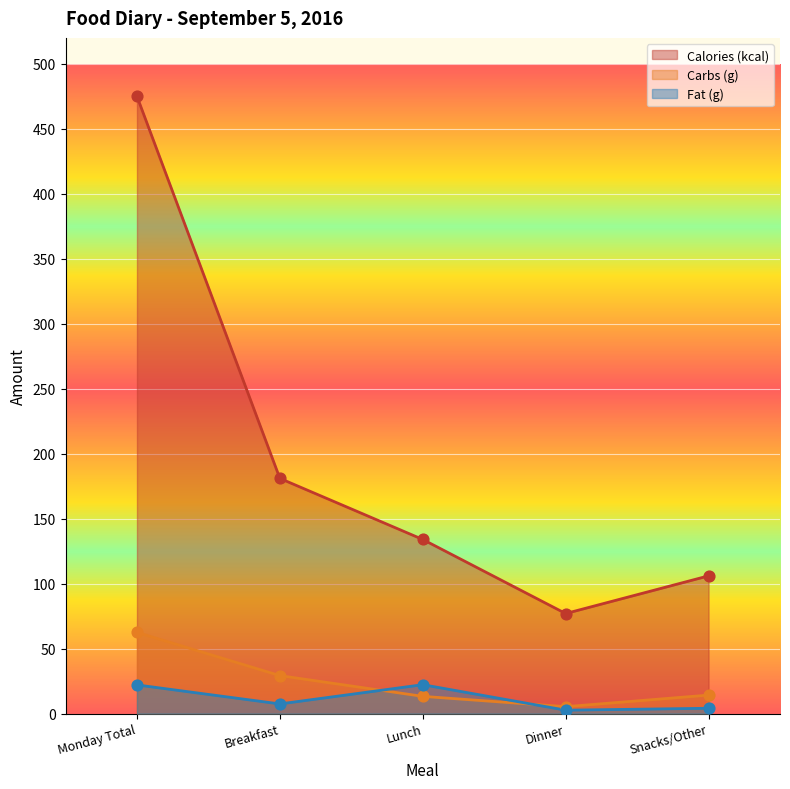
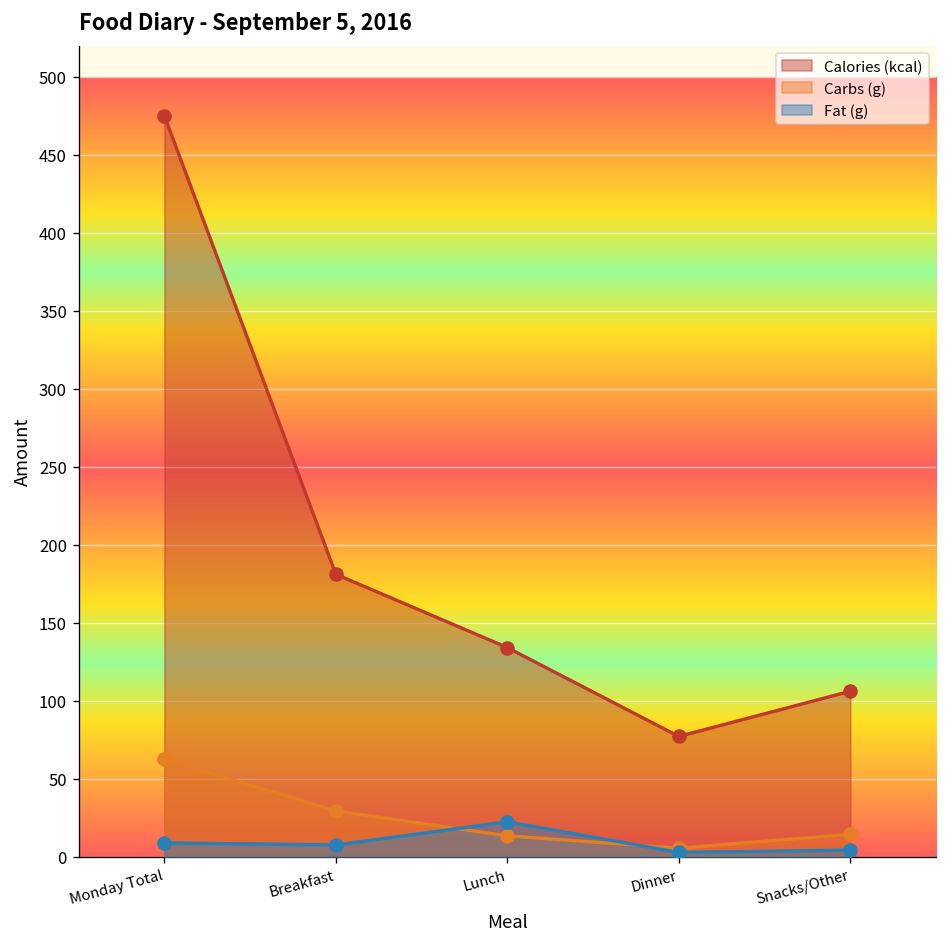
  {
    "Fat (g)": {
-     "Monday Total": 22,
+     "Monday Total": 9,
      "Breakfast": 7,
      "Lunch": 22,
      "Dinner": 3,
      "Snacks/Other": 4
    }
  }
